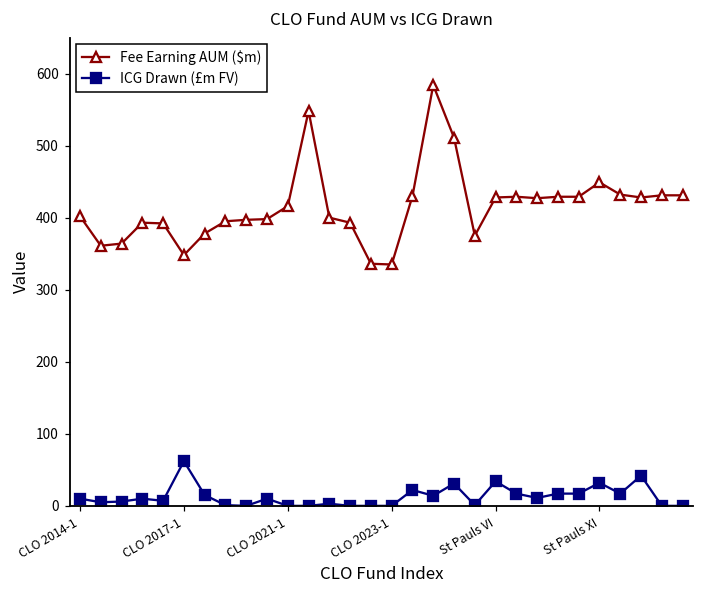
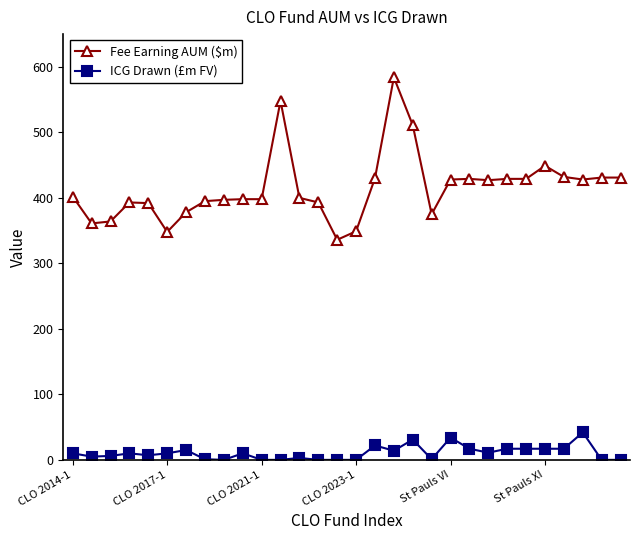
  {
    "Fee Earning AUM ($m)": {
      "CLO 2014-1": 400,
      "CLO 2017-1": 350,
-     "CLO 2021-1": 420,
-     "CLO 2023-1": 340,
+     "CLO 2021-1": 400,
+     "CLO 2023-1": 350,
      "St Pauls VI": 430,
      "St Pauls XI": 450
    },
    "ICG Drawn (£m FV)": {
      "CLO 2014-1": 10,
-     "CLO 2017-1": 60,
+     "CLO 2017-1": 10,
      "CLO 2021-1": 0,
      "CLO 2023-1": 0,
      "St Pauls VI": 30,
-     "St Pauls XI": 30
+     "St Pauls XI": 20
    }
  }
